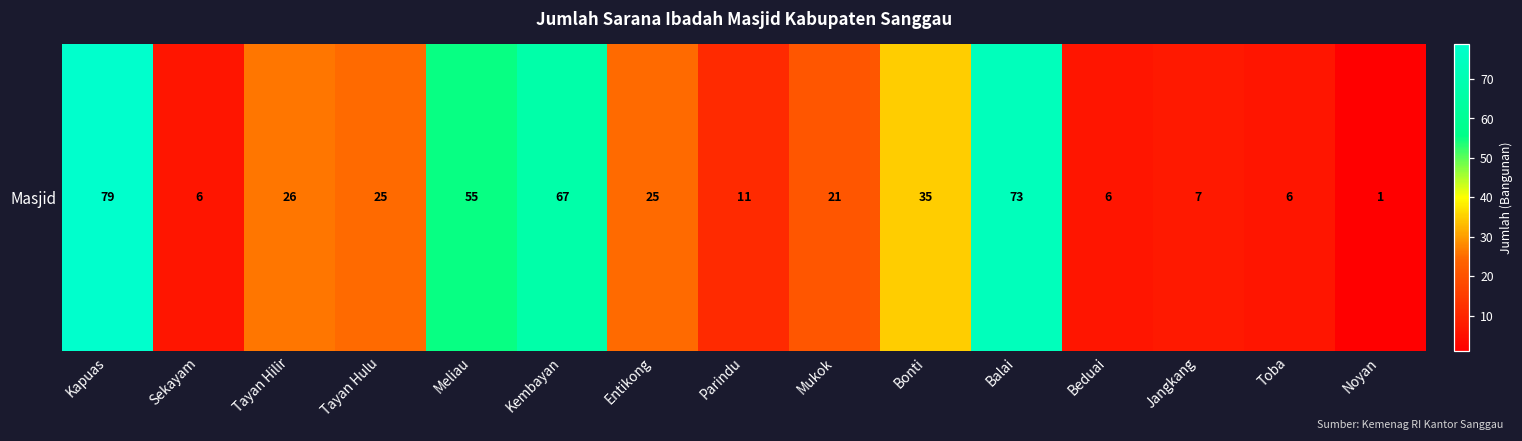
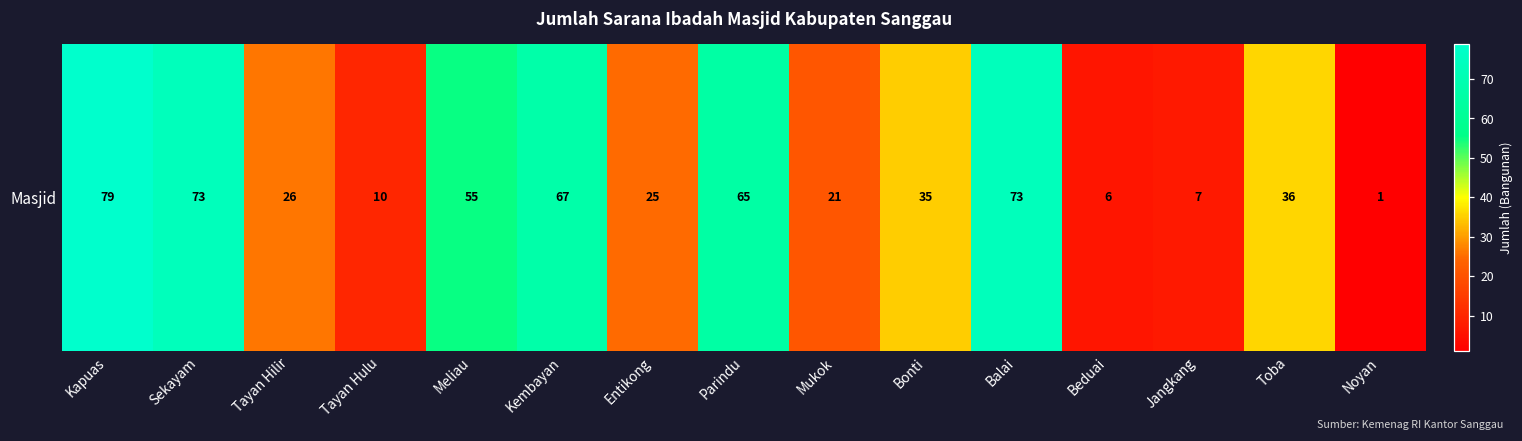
  {
    "Masjid": {
      "Kapuas": 79,
-     "Sekayam": 6,
+     "Sekayam": 73,
      "Tayan Hilir": 26,
-     "Tayan Hulu": 25,
+     "Tayan Hulu": 10,
      "Meliau": 55,
      "Kembayan": 67,
      "Entikong": 25,
-     "Parindu": 11,
+     "Parindu": 65,
      "Mukok": 21,
      "Bonti": 35,
      "Balai": 73,
      "Beduai": 6,
      "Jangkang": 7,
-     "Toba": 6,
+     "Toba": 36,
      "Noyan": 1
    }
  }
